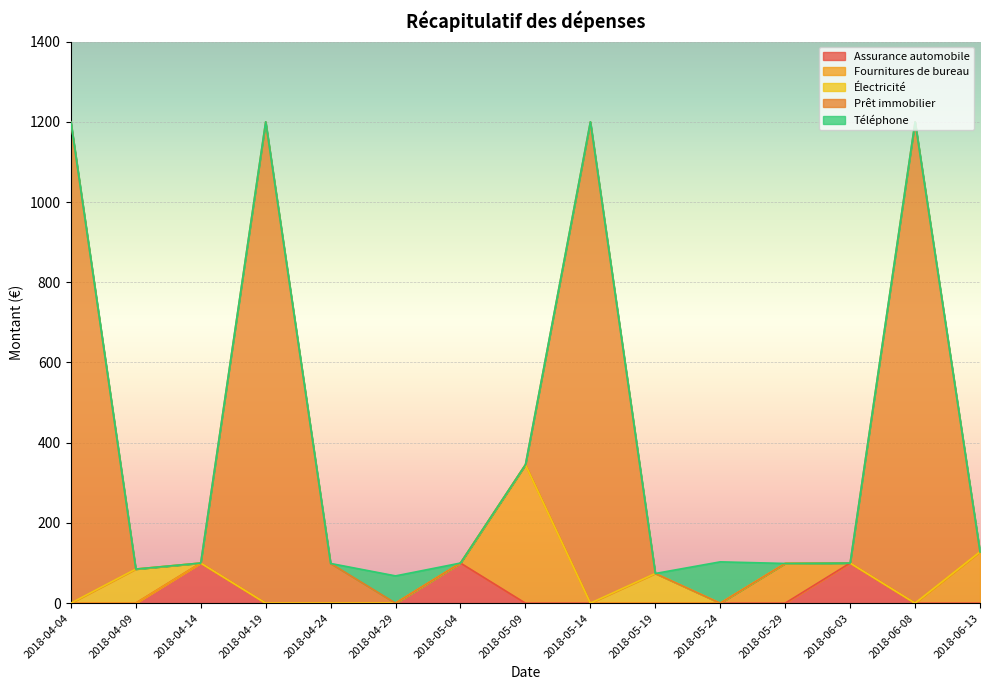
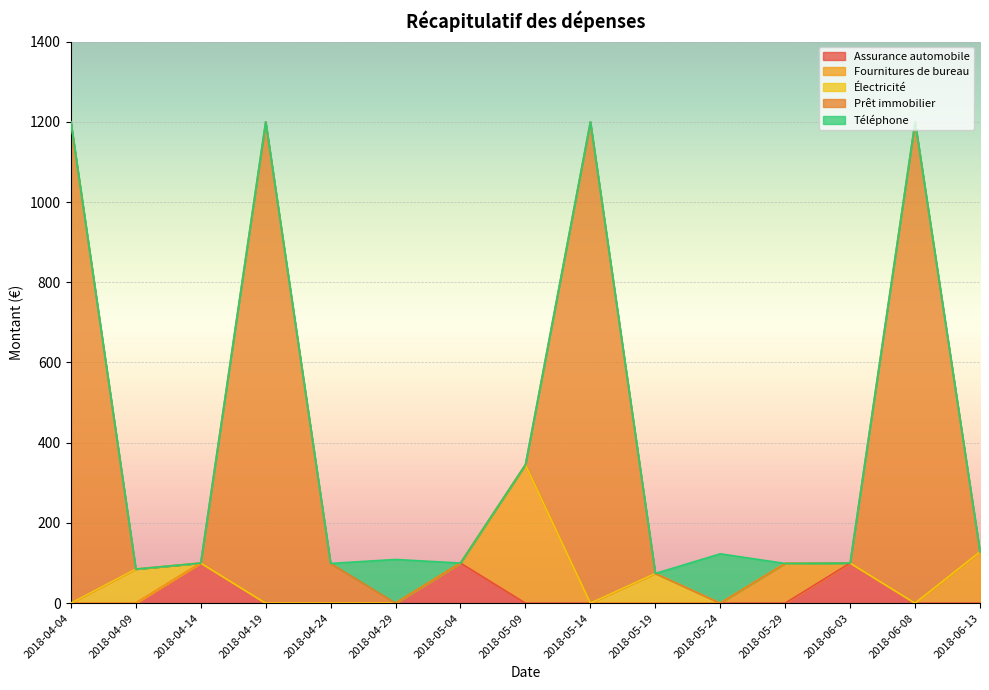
  {
    "Téléphone": {
-     "2018-04-29": 70,
-     "2018-05-24": 100
+     "2018-04-29": 110,
+     "2018-05-24": 120
    }
  }
